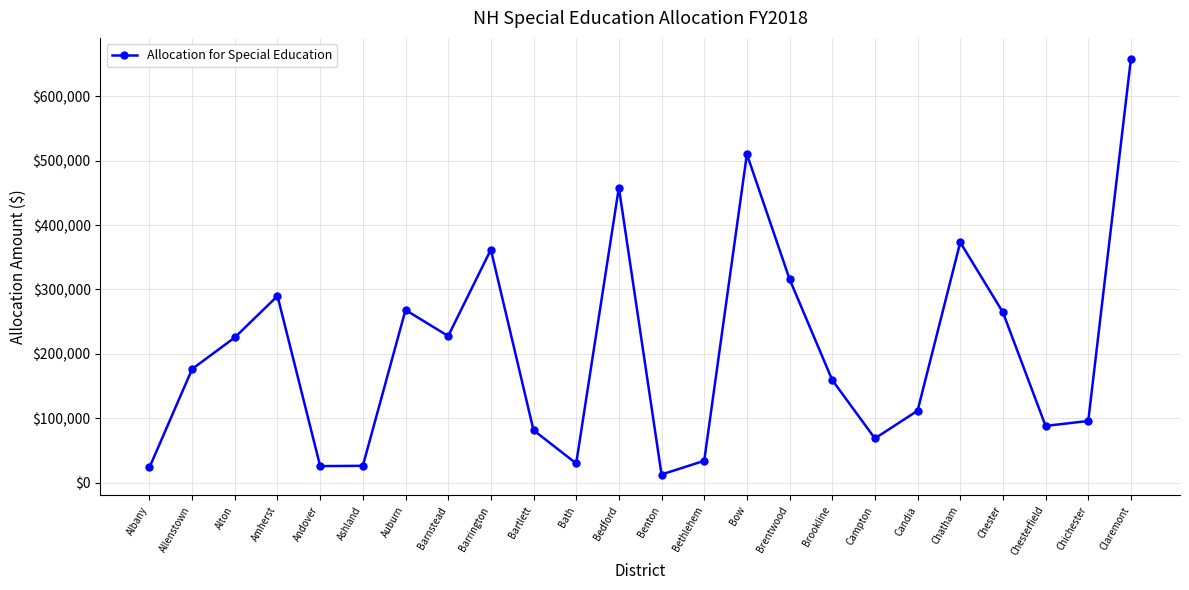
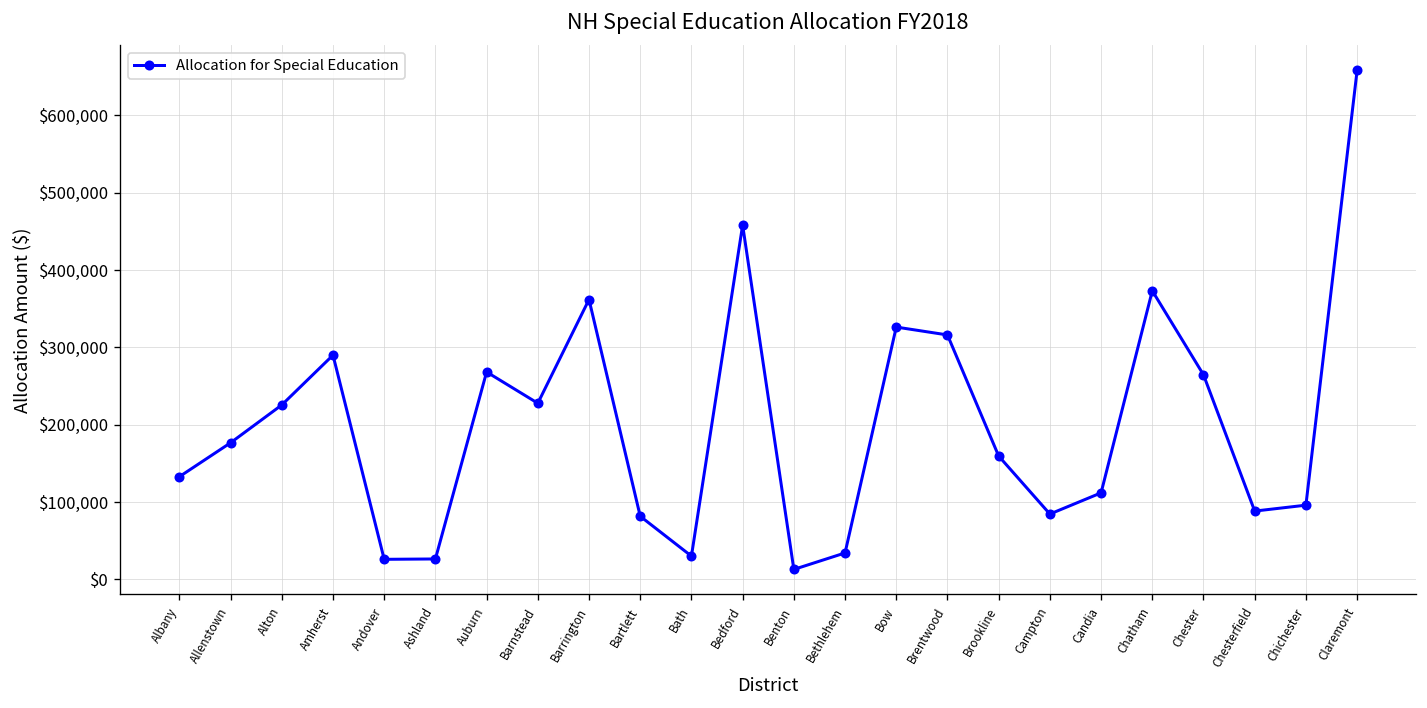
  {
-   "Albany": "$20,000",
+   "Albany": "$130,000",
    "Allenstown": "$180,000",
    "Alton": "$230,000",
    "Amherst": "$290,000",
    "Andover": "$30,000",
    "Ashland": "$30,000",
    "Auburn": "$270,000",
    "Barnstead": "$230,000",
    "Barrington": "$360,000",
    "Bartlett": "$80,000",
    "Bath": "$30,000",
    "Bedford": "$460,000",
    "Benton": "$10,000",
    "Bethlehem": "$30,000",
-   "Bow": "$510,000",
+   "Bow": "$330,000",
    "Brentwood": "$320,000",
    "Brookline": "$160,000",
-   "Campton": "$70,000",
+   "Campton": "$80,000",
    "Candia": "$110,000",
    "Chatham": "$370,000",
    "Chester": "$260,000",
    "Chesterfield": "$90,000",
    "Chichester": "$100,000",
    "Claremont": "$660,000"
  }
